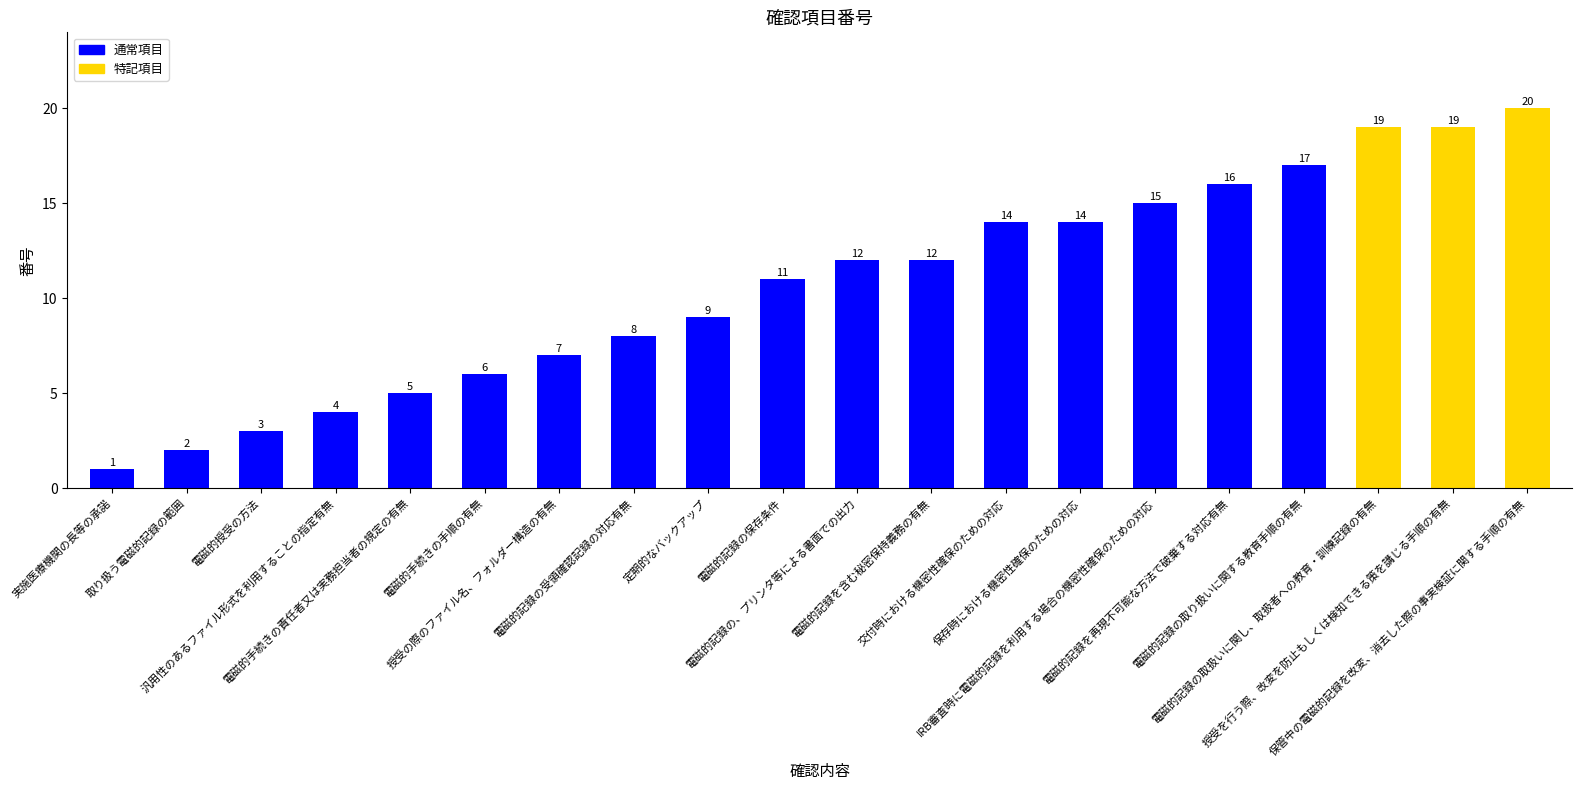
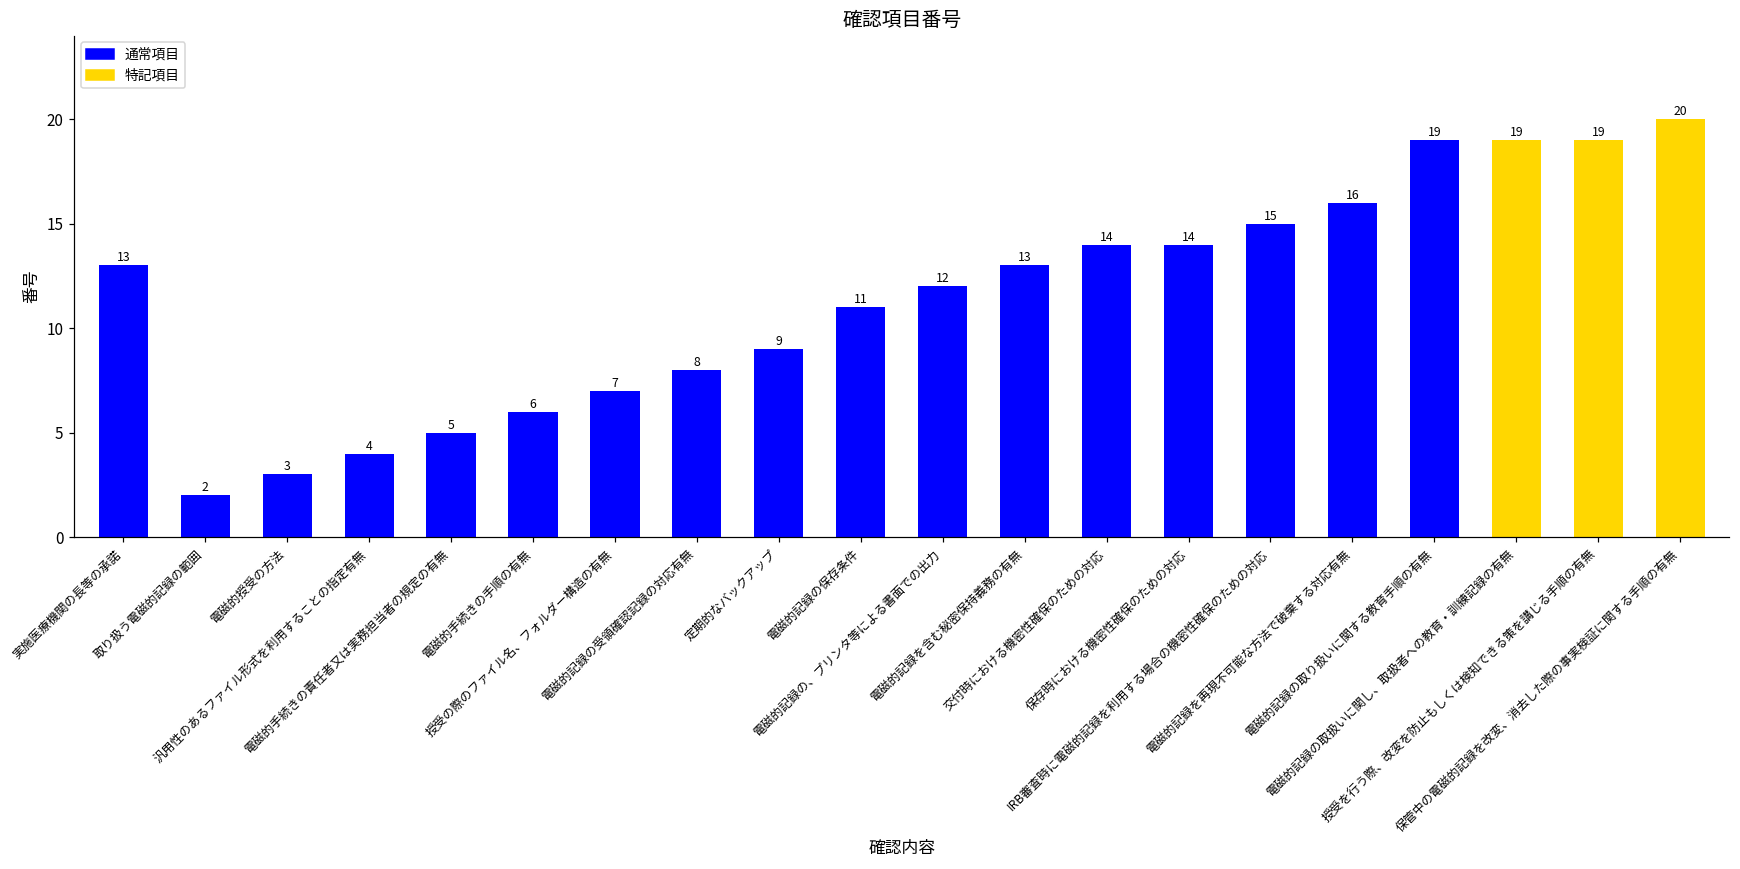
  {
-   "実施医療機関の長等の承諾": 1,
+   "実施医療機関の長等の承諾": 13,
    "取り扱う電磁的記録の範囲": 2,
    "電磁的授受の方法": 3,
    "汎用性のあるファイル形式を利用することの指定有無": 4,
    "電磁的手続きの責任者又は実務担当者の規定の有無": 5,
    "電磁的手続きの手順の有無": 6,
    "授受の際のファイル名、フォルダー構造の有無": 7,
    "電磁的記録の受領確認記録の対応有無": 8,
    "定期的なバックアップ": 9,
    "電磁的記録の保存条件": 11,
    "電磁的記録の、プリンタ等による書面での出力": 12,
-   "電磁的記録を含む秘密保持義務の有無": 12,
+   "電磁的記録を含む秘密保持義務の有無": 13,
    "交付時における機密性確保のための対応": 14,
    "保存時における機密性確保のための対応": 14,
    "IRB審査時に電磁的記録を利用する場合の機密性確保のための対応": 15,
    "電磁的記録を再現不可能な方法で破棄する対応有無": 16,
-   "電磁的記録の取り扱いに関する教育手順の有無": 17,
+   "電磁的記録の取り扱いに関する教育手順の有無": 19,
    "電磁的記録の取扱いに関し、取扱者への教育・訓練記録の有無": 19,
    "授受を行う際、改変を防止もしくは検知できる策を講じる手順の有無": 19,
    "保管中の電磁的記録を改変、消去した際の事実検証に関する手順の有無": 20
  }
